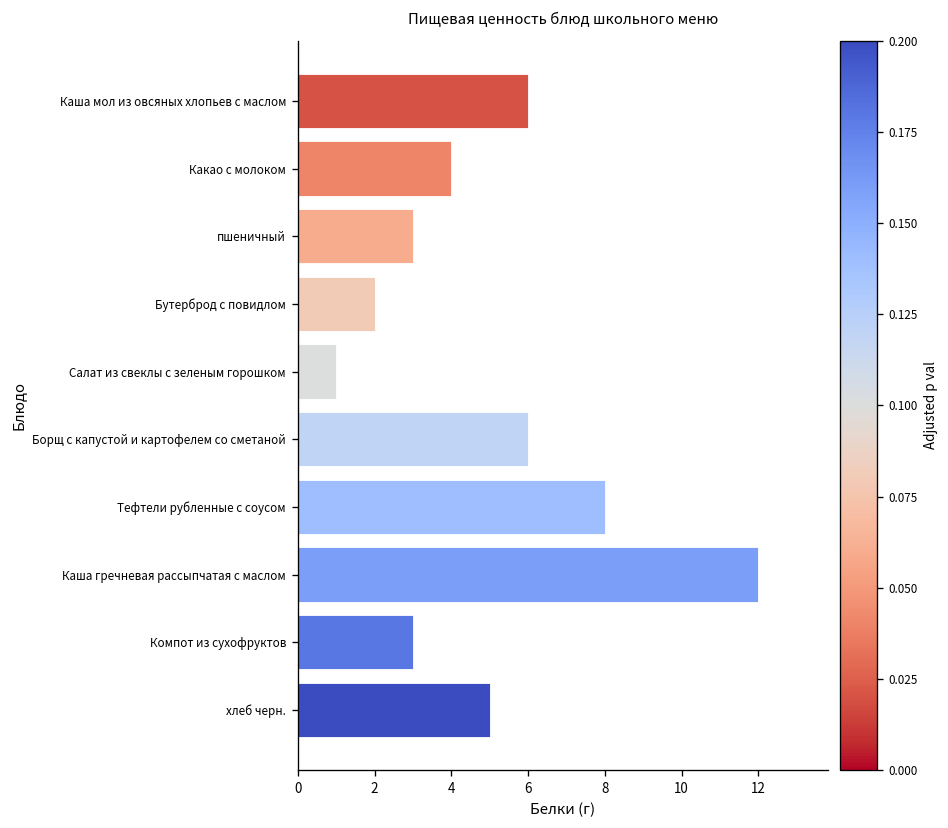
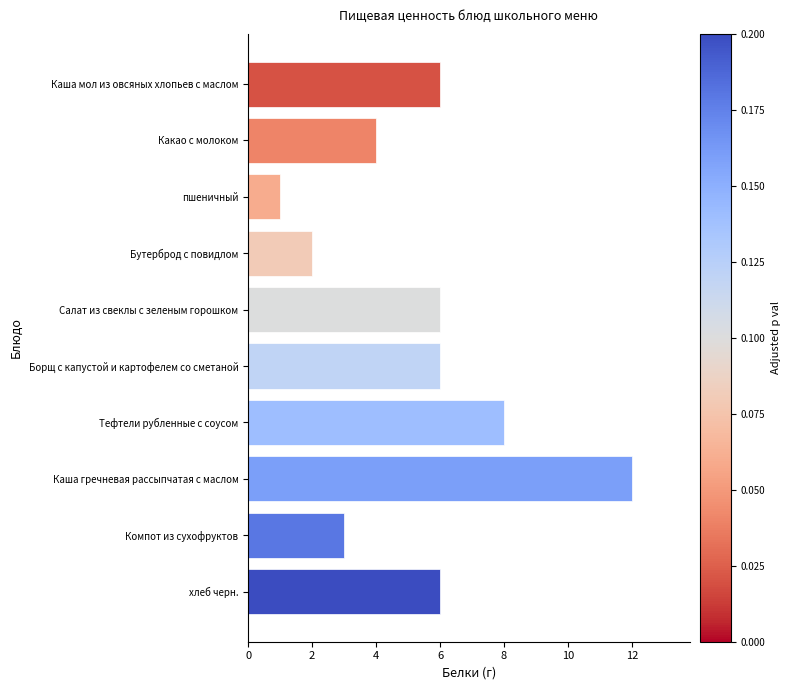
  {
    "Каша мол из овсяных хлопьев с маслом": 6,
    "Какао с молоком": 4,
-   "пшеничный": 3,
+   "пшеничный": 1,
    "Бутерброд с повидлом": 2,
-   "Салат из свеклы с зеленым горошком": 1,
+   "Салат из свеклы с зеленым горошком": 6,
    "Борщ с капустой и картофелем со сметаной": 6,
    "Тефтели рубленные с соусом": 8,
    "Каша гречневая рассыпчатая с маслом": 12,
    "Компот из сухофруктов": 3,
-   "хлеб черн.": 5
+   "хлеб черн.": 6
  }
